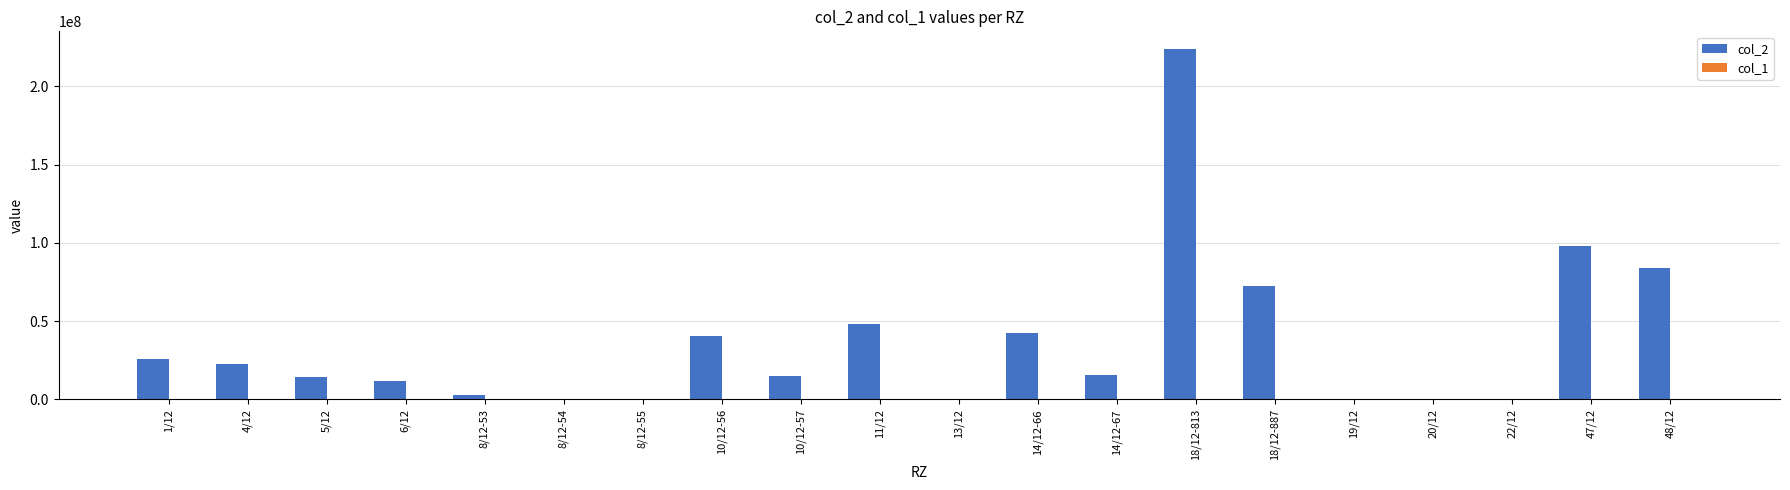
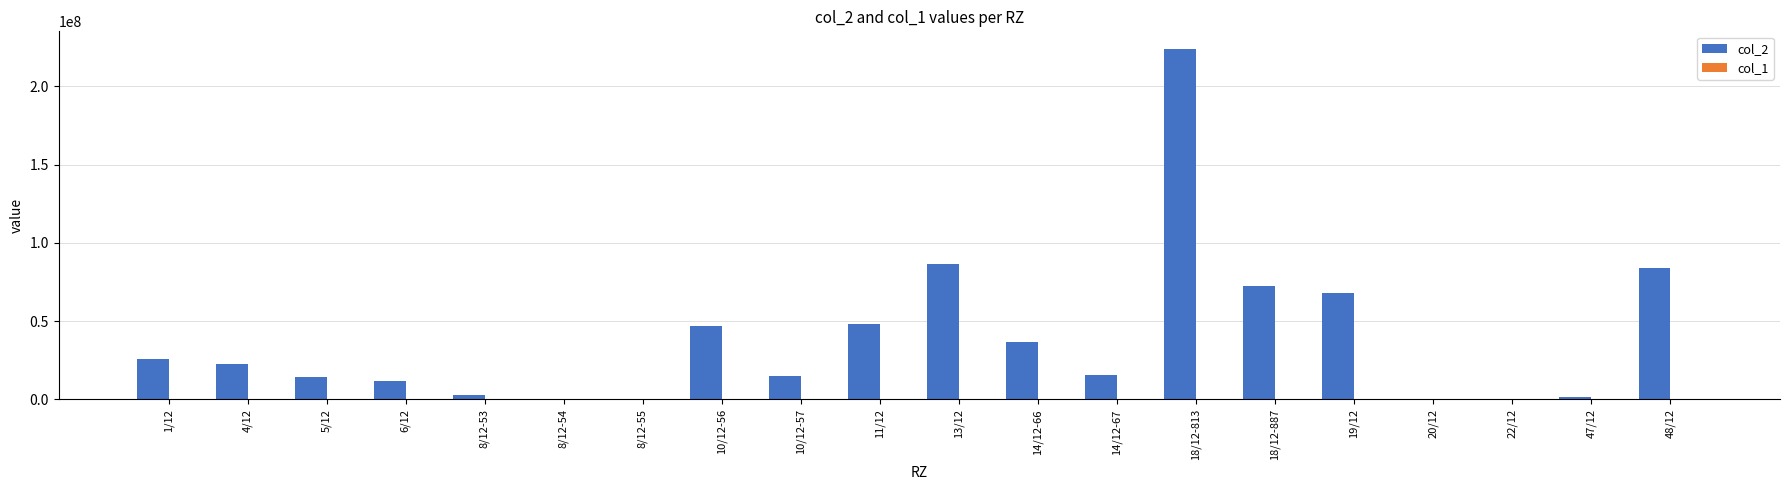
  {
    "col_2": {
      "1/12": 26000000,
      "4/12": 23000000,
      "5/12": 14000000,
      "6/12": 12000000,
      "8/12-53": 3000000,
-     "10/12-56": 40000000,
+     "10/12-56": 47000000,
      "10/12-57": 15000000,
      "11/12": 48000000,
-     "13/12": 0,
-     "14/12-66": 42000000,
+     "13/12": 87000000,
+     "14/12-66": 37000000,
      "14/12-67": 15000000,
      "18/12-813": 224000000,
      "18/12-887": 72000000,
-     "19/12": 0,
-     "47/12": 98000000,
+     "19/12": 68000000,
+     "47/12": 2000000,
      "48/12": 84000000
    }
  }
